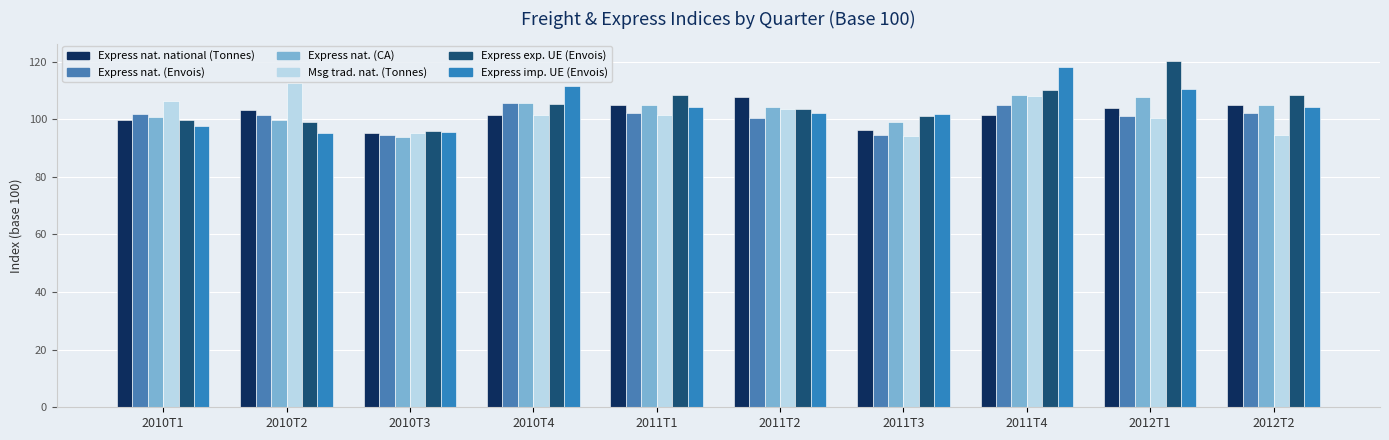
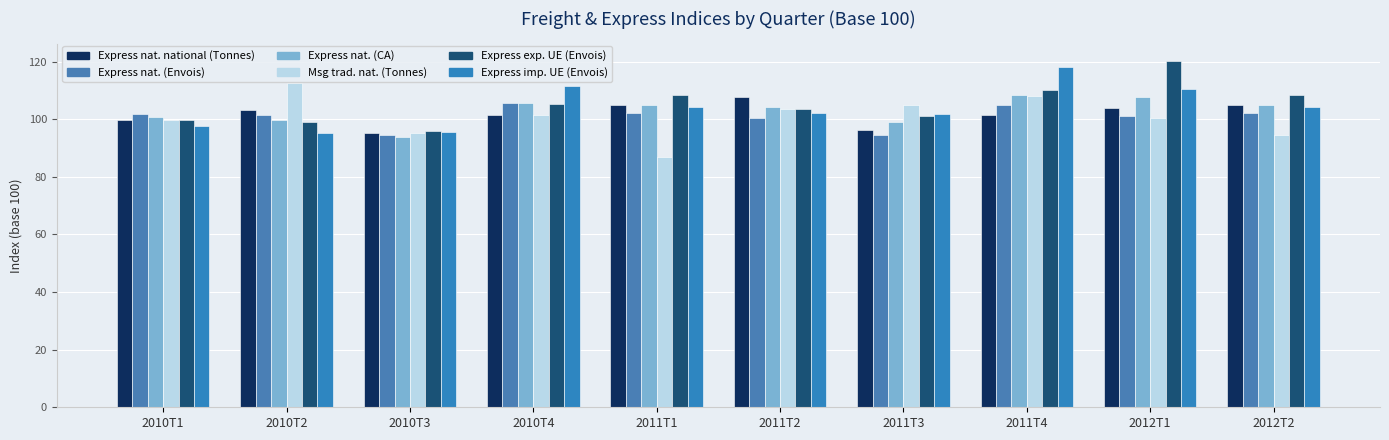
  {
    "Express nat. (CA)": {
      "2010T1": 101,
      "2010T2": 100,
      "2010T3": 94,
      "2010T4": 106,
      "2011T1": 105,
      "2011T2": 104,
      "2011T3": 99,
      "2011T4": 108,
      "2012T1": 108,
      "2012T2": 105
    },
    "Msg trad. nat. (Tonnes)": {
-     "2010T1": 107,
+     "2010T1": 100,
      "2010T2": 113,
      "2010T3": 95,
      "2010T4": 102,
-     "2011T1": 102,
+     "2011T1": 87,
      "2011T2": 104,
-     "2011T3": 94,
+     "2011T3": 105,
      "2011T4": 108,
      "2012T1": 100,
      "2012T2": 95
    }
  }
